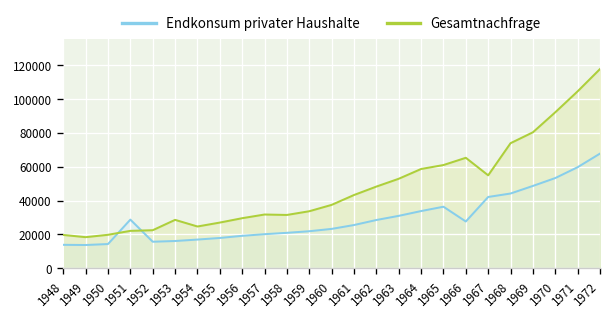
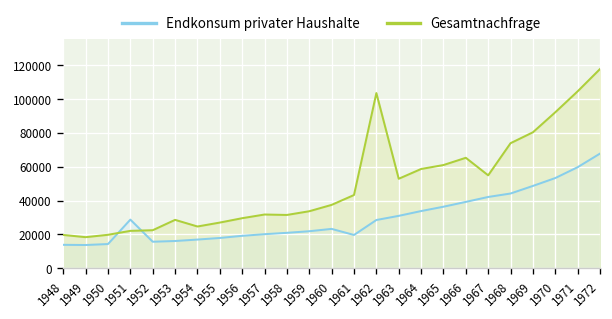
  {
    "Endkonsum privater Haushalte": {
      "1948": 14000,
      "1949": 14000,
      "1950": 14000,
      "1951": 29000,
      "1952": 16000,
      "1953": 16000,
      "1954": 17000,
      "1955": 18000,
      "1956": 19000,
      "1957": 20000,
      "1958": 21000,
      "1959": 22000,
      "1960": 23000,
-     "1961": 26000,
+     "1961": 20000,
      "1962": 29000,
      "1963": 31000,
      "1964": 34000,
      "1965": 36000,
-     "1966": 28000,
+     "1966": 39000,
      "1967": 42000,
      "1968": 44000,
      "1969": 49000,
      "1970": 53000,
      "1971": 60000,
      "1972": 68000
    },
    "Gesamtnachfrage": {
      "1948": 20000,
      "1949": 18000,
      "1950": 20000,
      "1951": 22000,
      "1952": 22000,
      "1953": 29000,
      "1954": 25000,
      "1955": 27000,
      "1956": 30000,
      "1957": 32000,
      "1958": 32000,
      "1959": 34000,
      "1960": 37000,
      "1961": 43000,
-     "1962": 48000,
+     "1962": 104000,
      "1963": 53000,
      "1964": 59000,
      "1965": 61000,
      "1966": 65000,
      "1967": 55000,
      "1968": 74000,
      "1969": 80000,
      "1970": 92000,
      "1971": 105000,
      "1972": 118000
    }
  }
